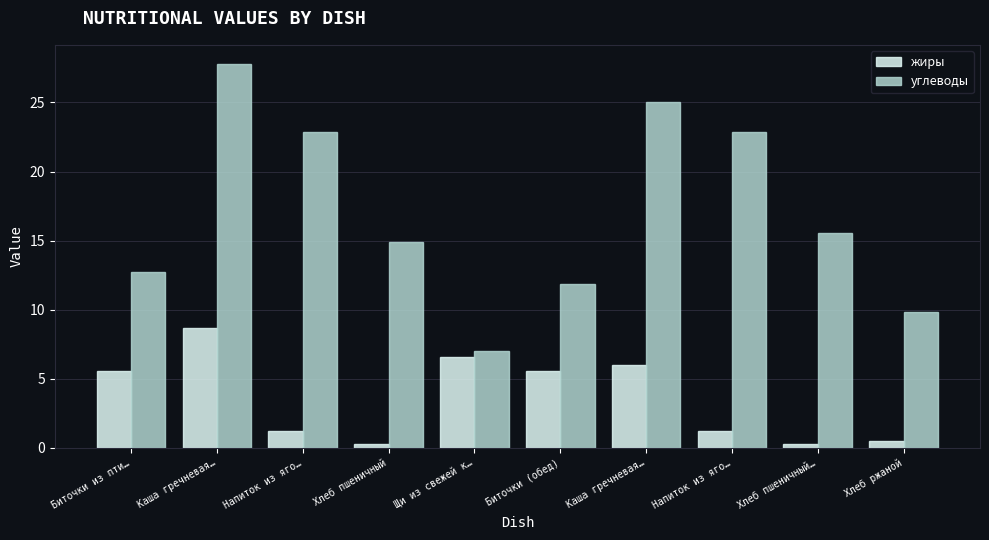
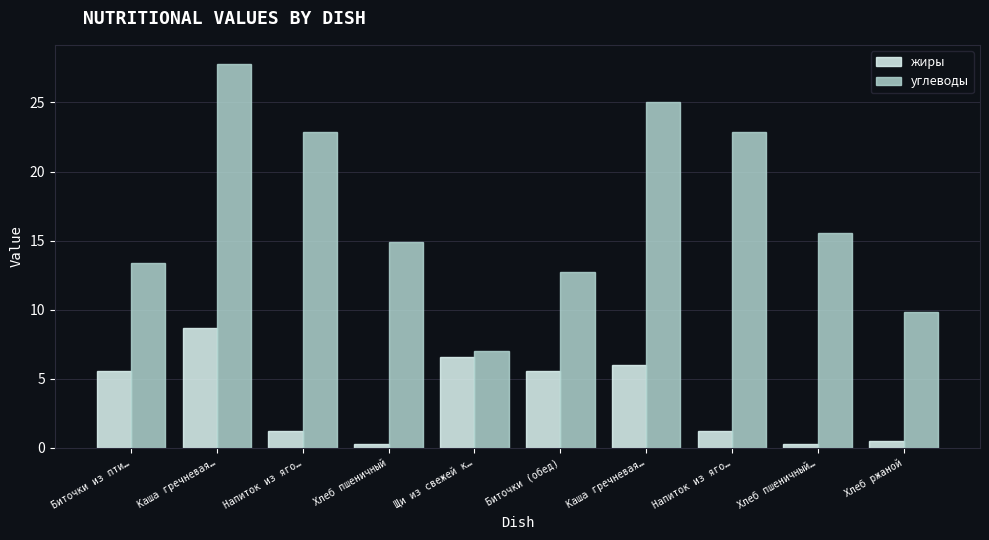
  {
    "жиры": {
      "Биточки из пти…": 5.6,
      "Хлеб пшеничный": 0.3,
      "Щи из свежей к…": 6.6,
      "Биточки (обед)": 5.6,
      "Хлеб пшеничный…": 0.3,
      "Хлеб ржаной": 0.5
    },
    "углеводы": {
-     "Биточки из пти…": 12.7,
+     "Биточки из пти…": 13.4,
      "Хлеб пшеничный": 14.9,
      "Щи из свежей к…": 7.0,
-     "Биточки (обед)": 11.8,
+     "Биточки (обед)": 12.7,
      "Хлеб пшеничный…": 15.6,
      "Хлеб ржаной": 9.8
    }
  }
